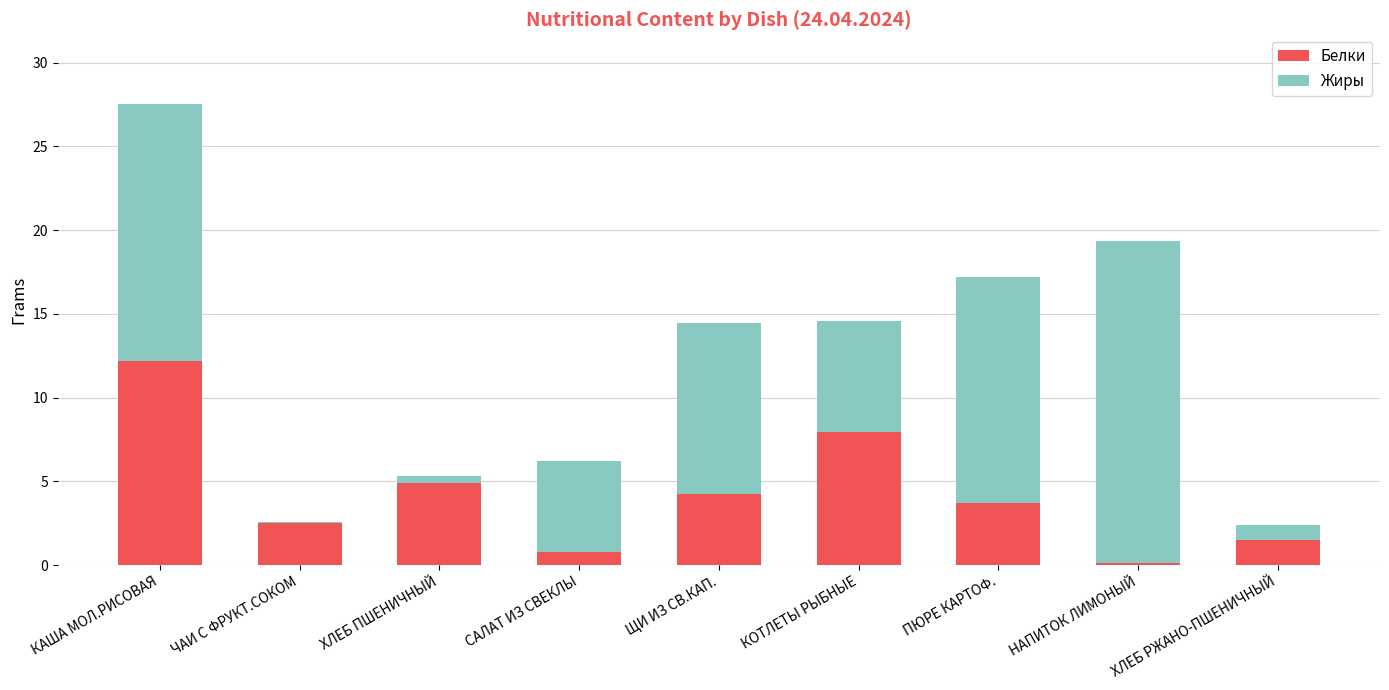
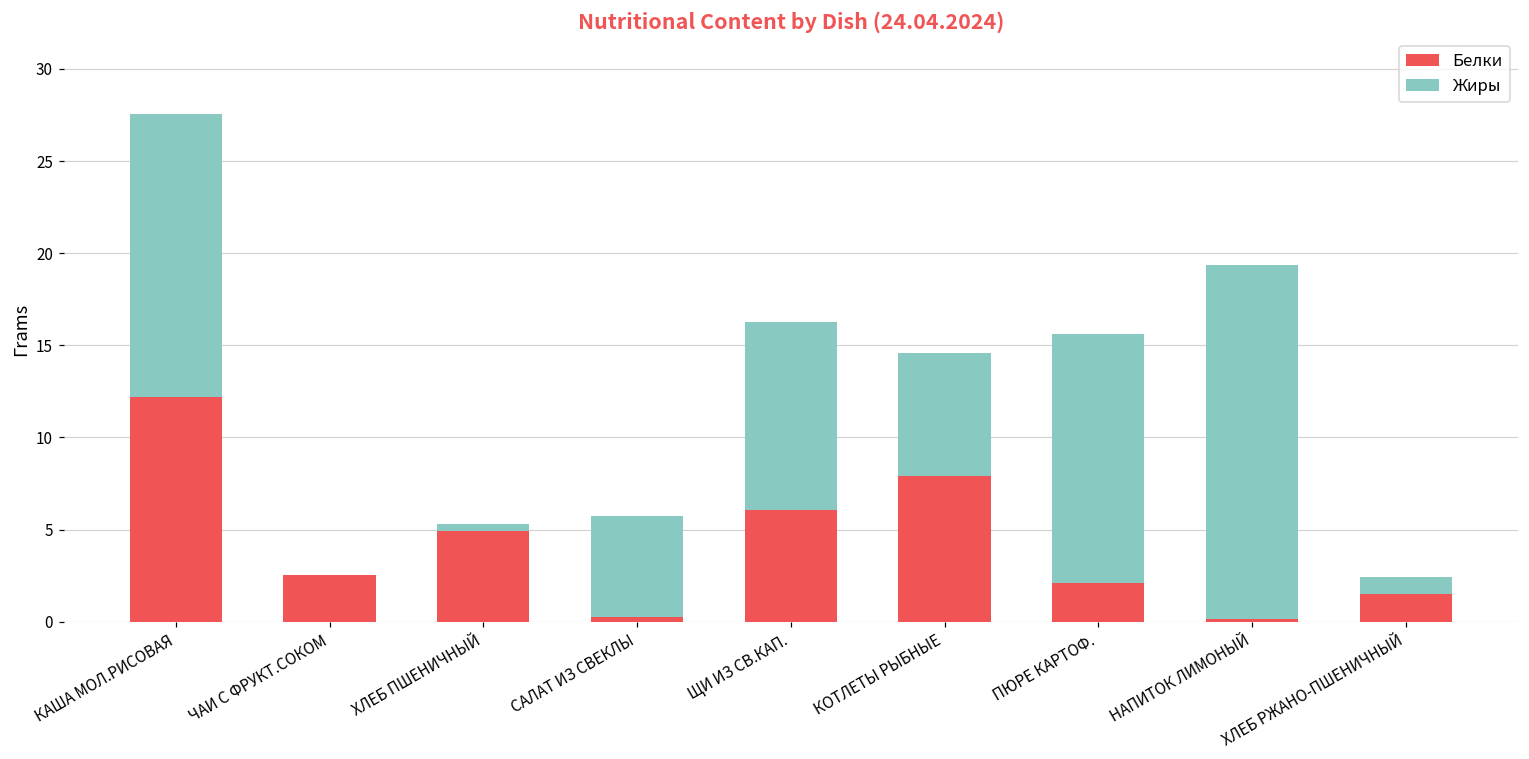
  {
    "Белки": {
      "КАША МОЛ.РИСОВАЯ": 12.2,
      "ЧАИ С ФРУКТ.СОКОМ": 2.5,
      "ХЛЕБ ПШЕНИЧНЫЙ": 4.9,
-     "САЛАТ ИЗ СВЕКЛЫ": 0.8,
-     "ЩИ ИЗ СВ.КАП.": 4.2,
+     "САЛАТ ИЗ СВЕКЛЫ": 0.3,
+     "ЩИ ИЗ СВ.КАП.": 6.0,
      "КОТЛЕТЫ РЫБНЫЕ": 7.9,
-     "ПЮРЕ КАРТОФ.": 3.7,
+     "ПЮРЕ КАРТОФ.": 2.1,
      "ХЛЕБ РЖАНО-ПШЕНИЧНЫЙ": 1.5
    },
    "Жиры": {
      "КАША МОЛ.РИСОВАЯ": 15.4,
      "ХЛЕБ ПШЕНИЧНЫЙ": 0.4,
      "САЛАТ ИЗ СВЕКЛЫ": 5.5,
      "ЩИ ИЗ СВ.КАП.": 10.2,
      "КОТЛЕТЫ РЫБНЫЕ": 6.7,
      "ПЮРЕ КАРТОФ.": 13.5,
      "НАПИТОК ЛИМОНЫЙ": 19.2,
      "ХЛЕБ РЖАНО-ПШЕНИЧНЫЙ": 0.9
    }
  }
